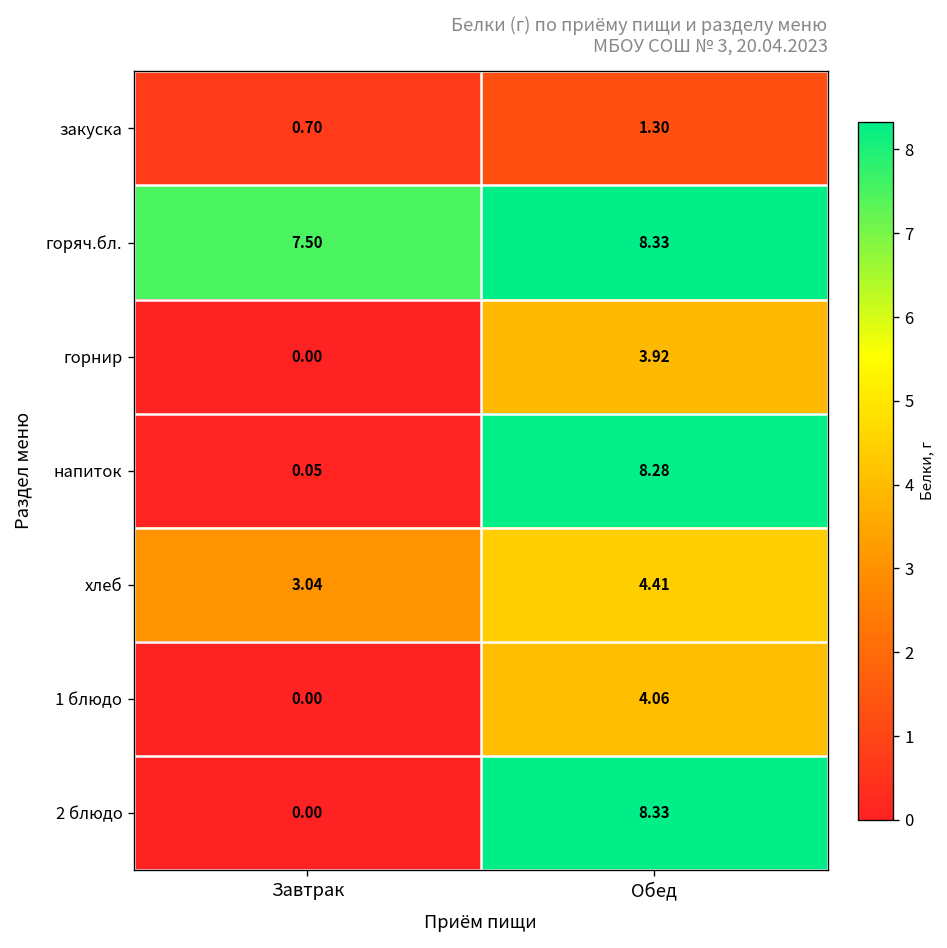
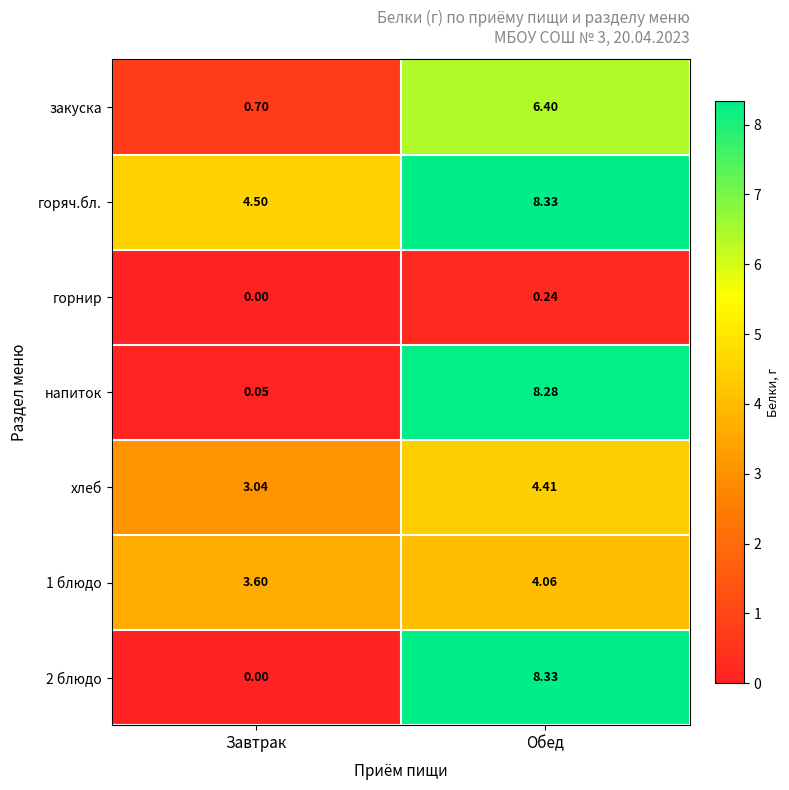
  {
    "закуска": {
      "Завтрак": 0.70,
-     "Обед": 1.30
+     "Обед": 6.40
    },
    "горяч.бл.": {
-     "Завтрак": 7.50,
+     "Завтрак": 4.50,
      "Обед": 8.33
    },
    "горнир": {
      "Завтрак": 0.00,
-     "Обед": 3.92
+     "Обед": 0.24
    },
    "напиток": {
      "Завтрак": 0.05,
      "Обед": 8.28
    },
    "хлеб": {
      "Завтрак": 3.04,
      "Обед": 4.41
    },
    "1 блюдо": {
-     "Завтрак": 0.00,
+     "Завтрак": 3.60,
      "Обед": 4.06
    },
    "2 блюдо": {
      "Завтрак": 0.00,
      "Обед": 8.33
    }
  }
